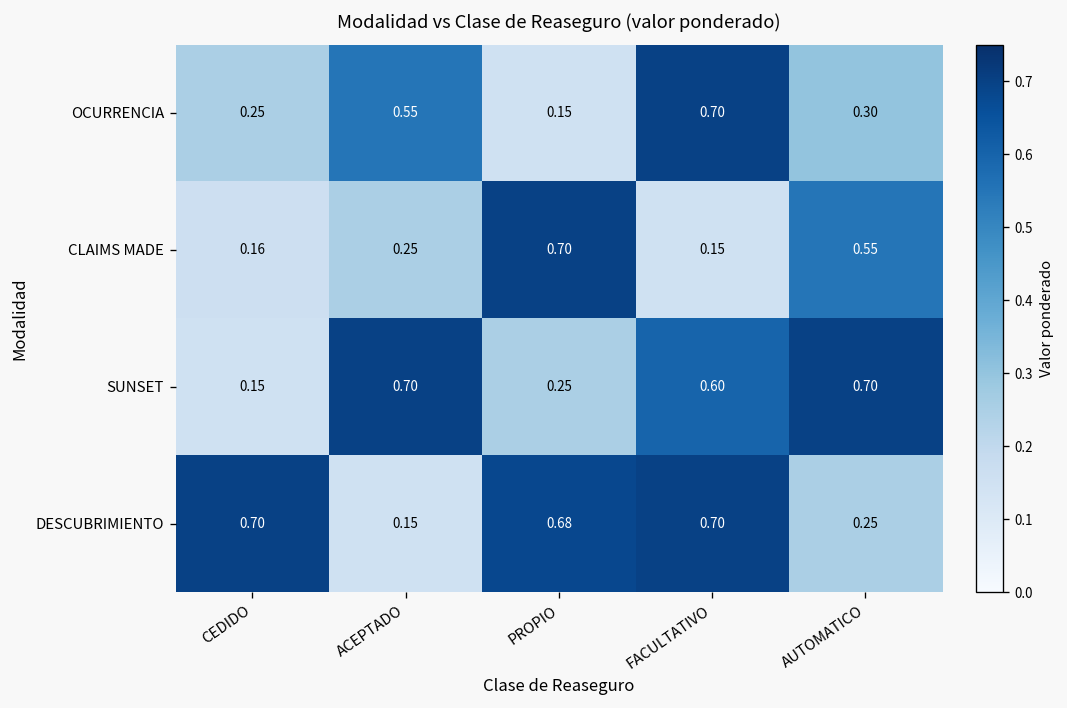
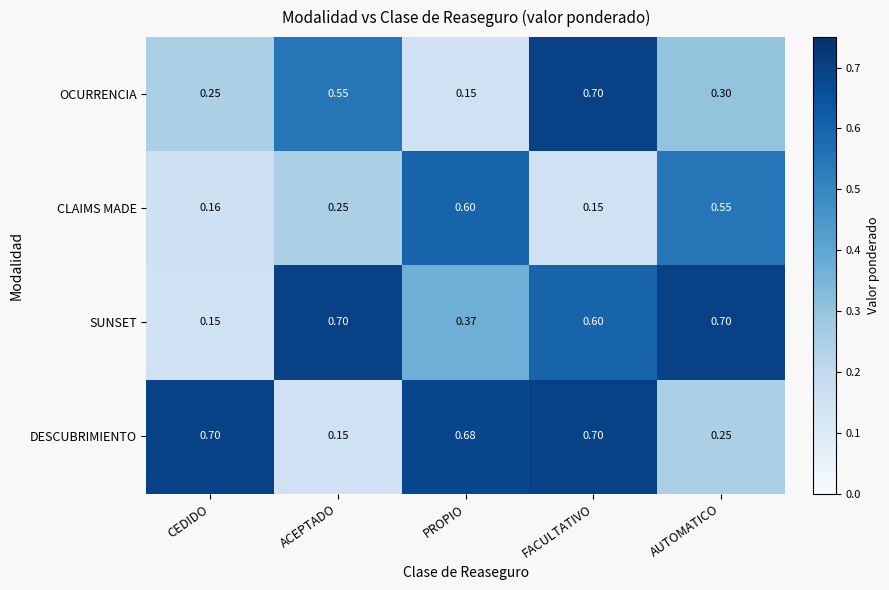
  {
    "OCURRENCIA": {
      "CEDIDO": 0.25,
      "ACEPTADO": 0.55,
      "PROPIO": 0.15,
      "FACULTATIVO": 0.70,
      "AUTOMATICO": 0.30
    },
    "CLAIMS MADE": {
      "CEDIDO": 0.16,
      "ACEPTADO": 0.25,
-     "PROPIO": 0.70,
+     "PROPIO": 0.60,
      "FACULTATIVO": 0.15,
      "AUTOMATICO": 0.55
    },
    "SUNSET": {
      "CEDIDO": 0.15,
      "ACEPTADO": 0.70,
-     "PROPIO": 0.25,
+     "PROPIO": 0.37,
      "FACULTATIVO": 0.60,
      "AUTOMATICO": 0.70
    },
    "DESCUBRIMIENTO": {
      "CEDIDO": 0.70,
      "ACEPTADO": 0.15,
      "PROPIO": 0.68,
      "FACULTATIVO": 0.70,
      "AUTOMATICO": 0.25
    }
  }
